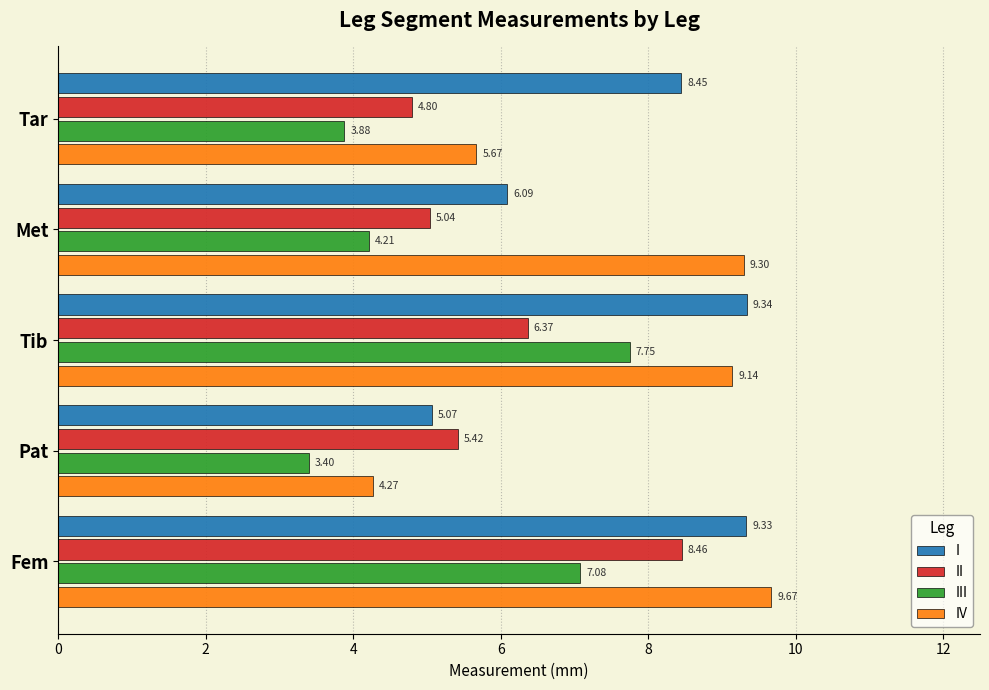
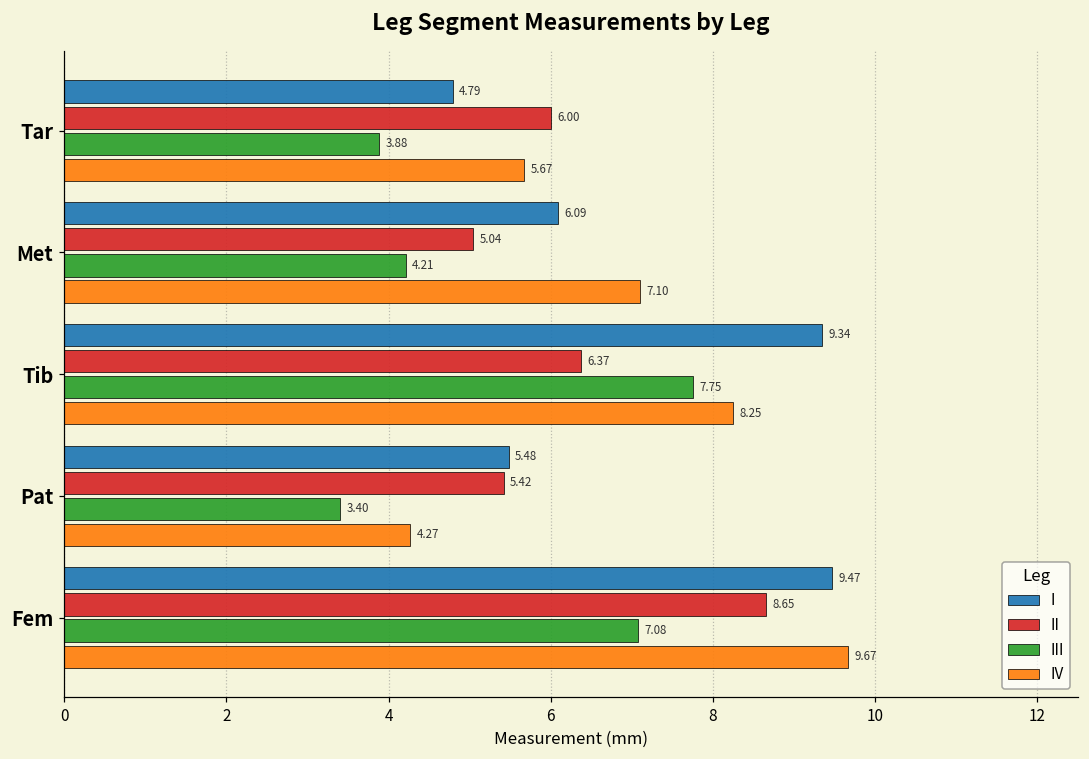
  {
    "I": {
-     "Tar": 8.45,
+     "Tar": 4.79,
      "Met": 6.09,
      "Tib": 9.34,
-     "Pat": 5.07,
-     "Fem": 9.33
+     "Pat": 5.48,
+     "Fem": 9.47
    },
    "II": {
-     "Tar": 4.80,
+     "Tar": 6.00,
      "Met": 5.04,
      "Tib": 6.37,
      "Pat": 5.42,
-     "Fem": 8.46
+     "Fem": 8.65
    },
    "III": {
      "Tar": 3.88,
      "Met": 4.21,
      "Tib": 7.75,
      "Pat": 3.40,
      "Fem": 7.08
    },
    "IV": {
      "Tar": 5.67,
-     "Met": 9.30,
-     "Tib": 9.14,
+     "Met": 7.10,
+     "Tib": 8.25,
      "Pat": 4.27,
      "Fem": 9.67
    }
  }
